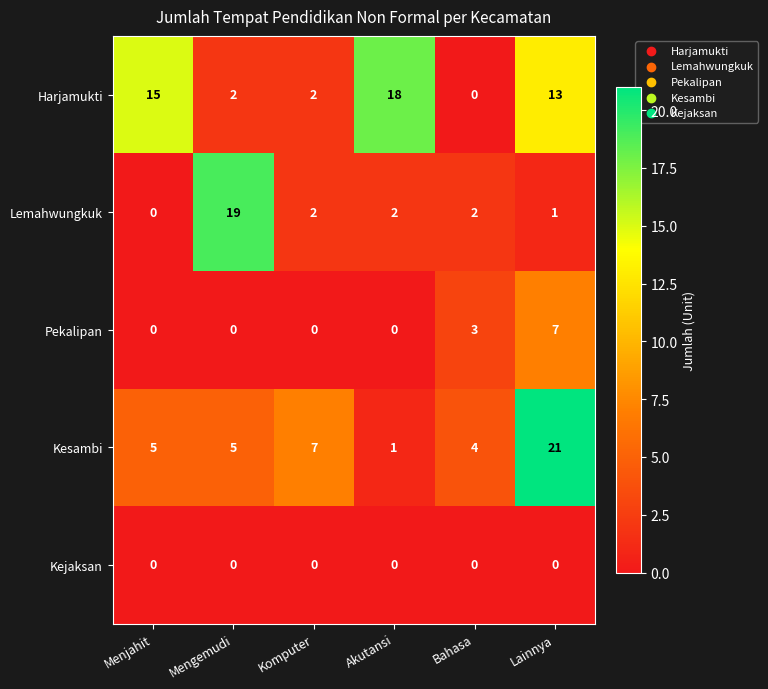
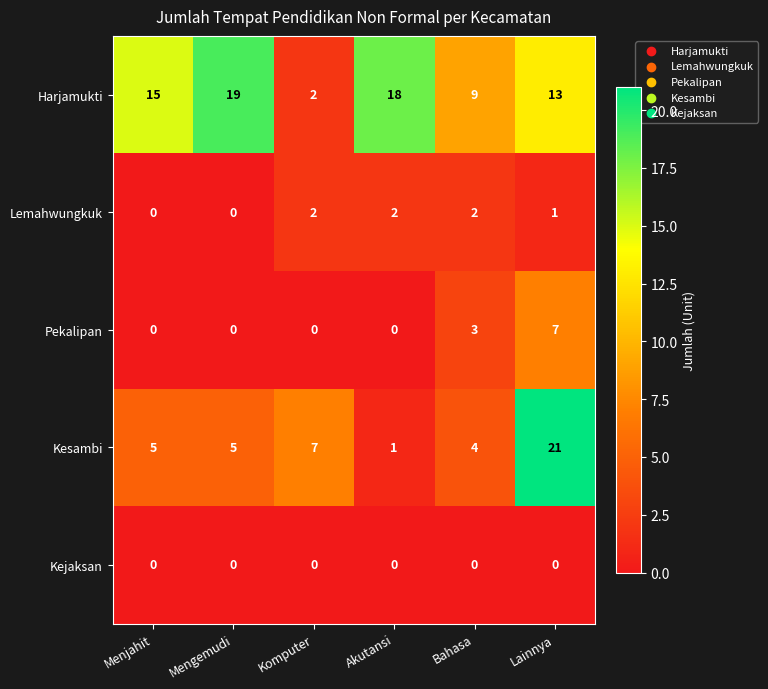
  {
    "Harjamukti": {
      "Menjahit": 15,
-     "Mengemudi": 2,
+     "Mengemudi": 19,
      "Komputer": 2,
      "Akutansi": 18,
-     "Bahasa": 0,
+     "Bahasa": 9,
      "Lainnya": 13
    },
    "Lemahwungkuk": {
      "Menjahit": 0,
-     "Mengemudi": 19,
+     "Mengemudi": 0,
      "Komputer": 2,
      "Akutansi": 2,
      "Bahasa": 2,
      "Lainnya": 1
    },
    "Pekalipan": {
      "Menjahit": 0,
      "Mengemudi": 0,
      "Komputer": 0,
      "Akutansi": 0,
      "Bahasa": 3,
      "Lainnya": 7
    },
    "Kesambi": {
      "Menjahit": 5,
      "Mengemudi": 5,
      "Komputer": 7,
      "Akutansi": 1,
      "Bahasa": 4,
      "Lainnya": 21
    },
    "Kejaksan": {
      "Menjahit": 0,
      "Mengemudi": 0,
      "Komputer": 0,
      "Akutansi": 0,
      "Bahasa": 0,
      "Lainnya": 0
    }
  }
